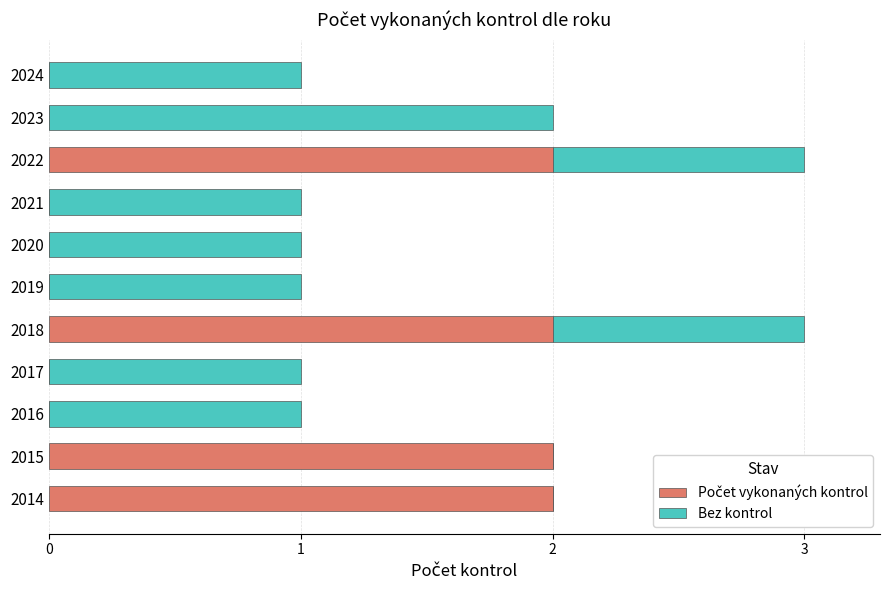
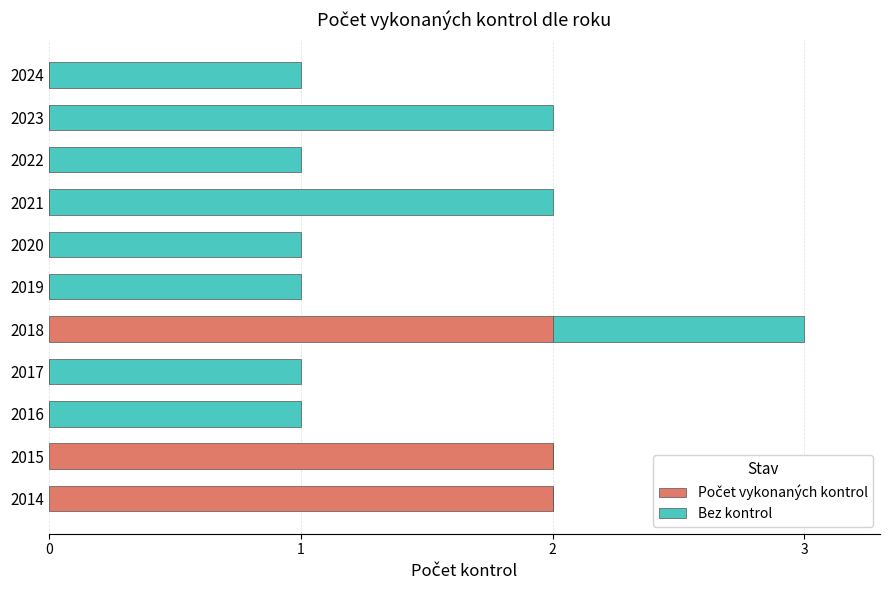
  {
    "Počet vykonaných kontrol": {
      "2024": 0,
      "2023": 0,
-     "2022": 2,
+     "2022": 0,
      "2021": 0,
      "2020": 0,
      "2019": 0,
      "2018": 2,
      "2017": 0,
      "2016": 0,
      "2015": 2,
      "2014": 2
    },
    "Bez kontrol": {
      "2024": 1,
      "2023": 2,
      "2022": 1,
-     "2021": 1,
+     "2021": 2,
      "2020": 1,
      "2019": 1,
      "2018": 1,
      "2017": 1,
      "2016": 1,
      "2015": 0,
      "2014": 0
    }
  }
